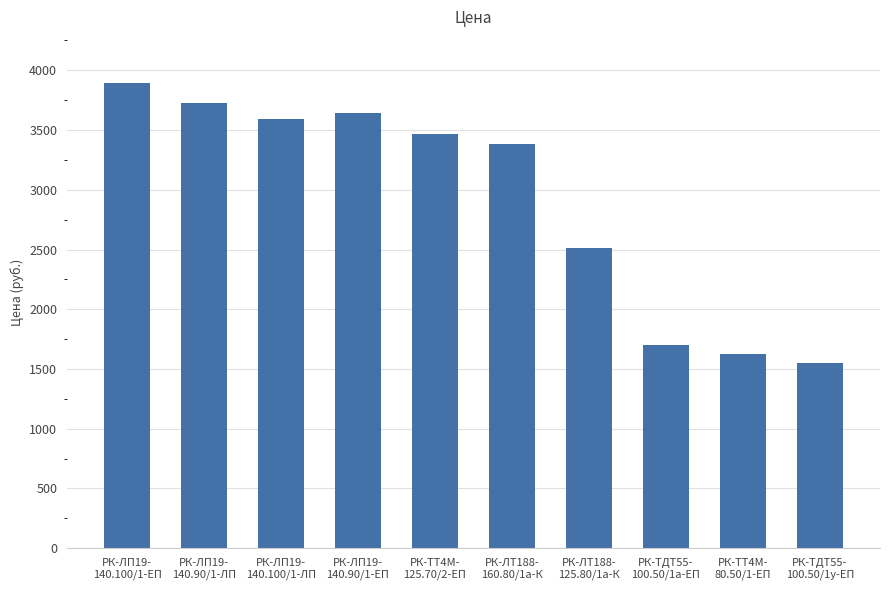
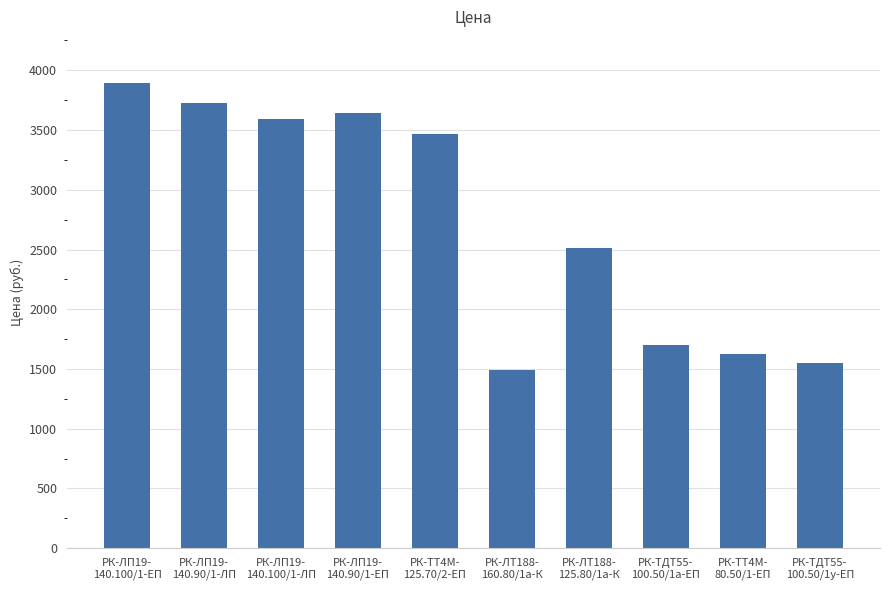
  {
    "РК-ЛП19- 140.100/1-ЕП": 3890,
    "РК-ЛП19- 140.90/1-ЛП": 3720,
    "РК-ЛП19- 140.100/1-ЛП": 3590,
    "РК-ЛП19- 140.90/1-ЕП": 3640,
    "РК-ТТ4М- 125.70/2-ЕП": 3470,
-   "РК-ЛТ188- 160.80/1а-К": 3380,
+   "РК-ЛТ188- 160.80/1а-К": 1490,
    "РК-ЛТ188- 125.80/1а-К": 2520,
    "РК-ТДТ55- 100.50/1а-ЕП": 1700,
    "РК-ТТ4М- 80.50/1-ЕП": 1620,
    "РК-ТДТ55- 100.50/1у-ЕП": 1550
  }
